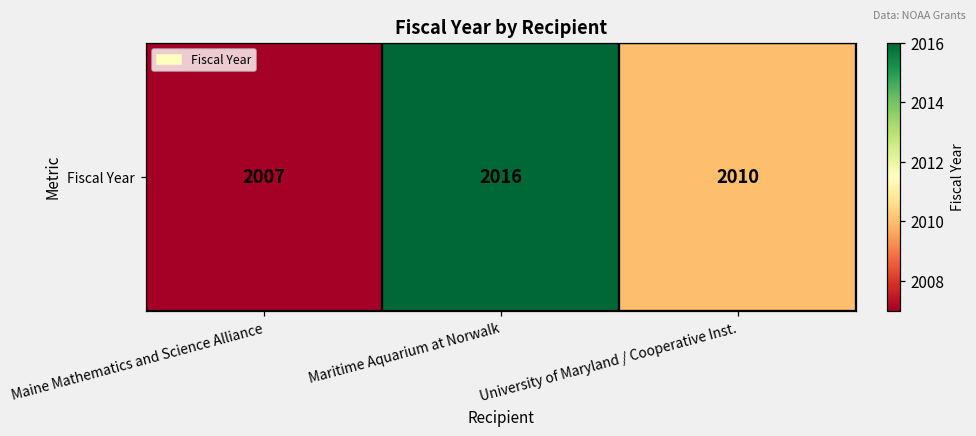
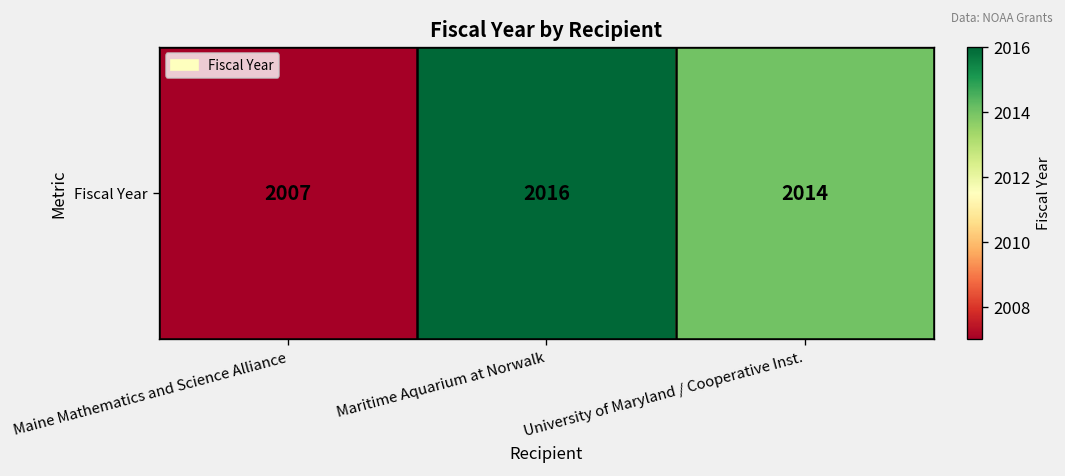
  {
    "Fiscal Year": {
      "Maine Mathematics and Science Alliance": 2007,
      "Maritime Aquarium at Norwalk": 2016,
-     "University of Maryland / Cooperative Inst.": 2010
+     "University of Maryland / Cooperative Inst.": 2014
    }
  }
